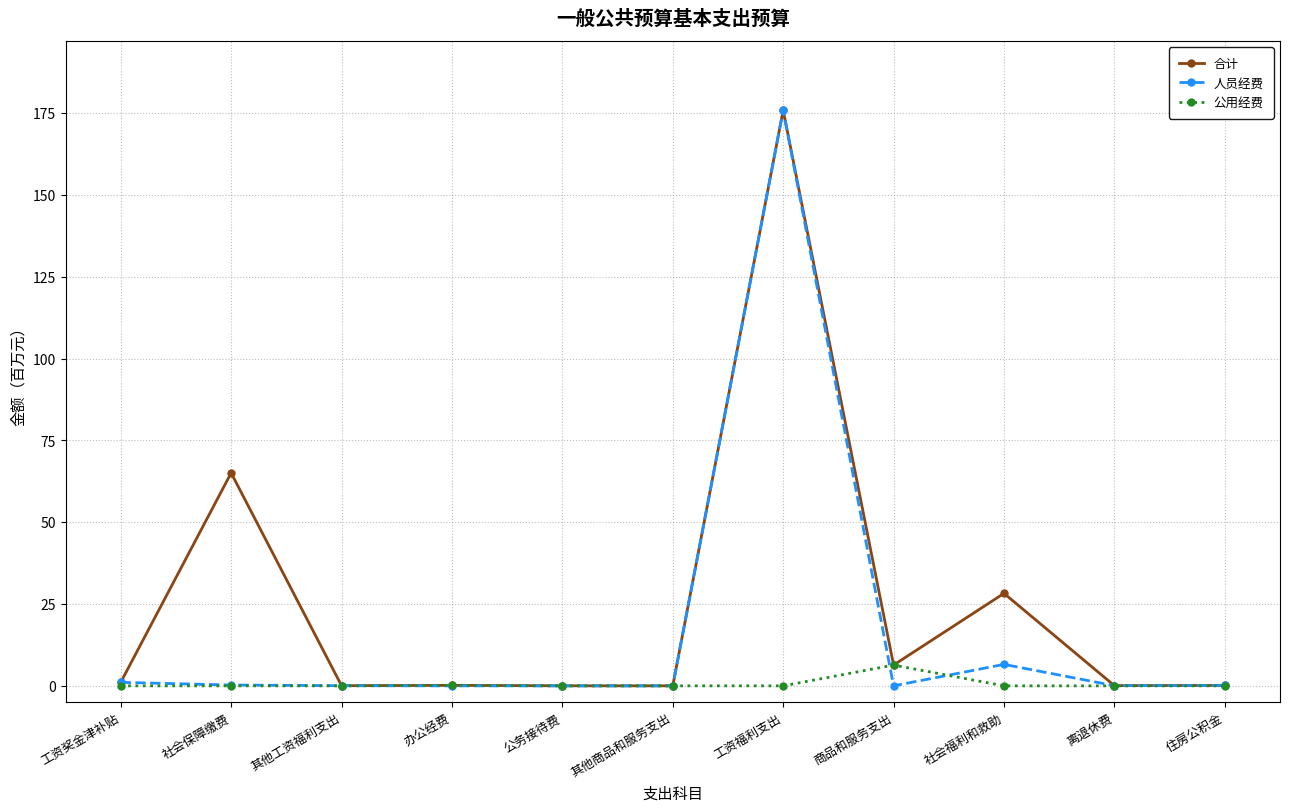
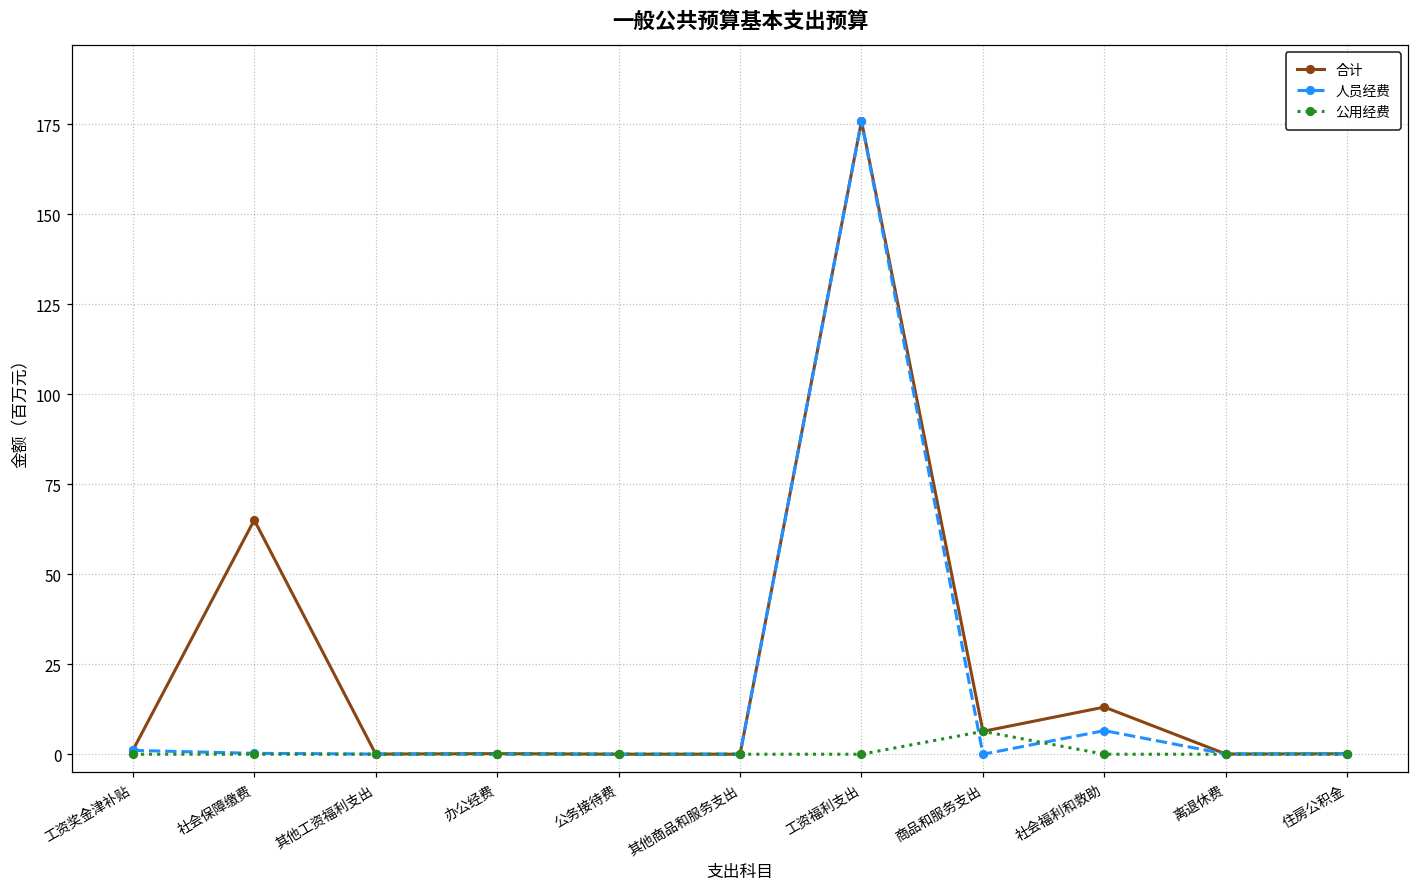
  {
    "合计": {
      "社会保障缴费": 65,
-     "社会福利和救助": 28
+     "社会福利和救助": 13
    },
    "人员经费": {
      "商品和服务支出": 0,
      "社会福利和救助": 7
    },
    "公用经费": {
      "工资奖金津补贴": 0,
      "工资福利支出": 0,
      "社会福利和救助": 0
    }
  }
